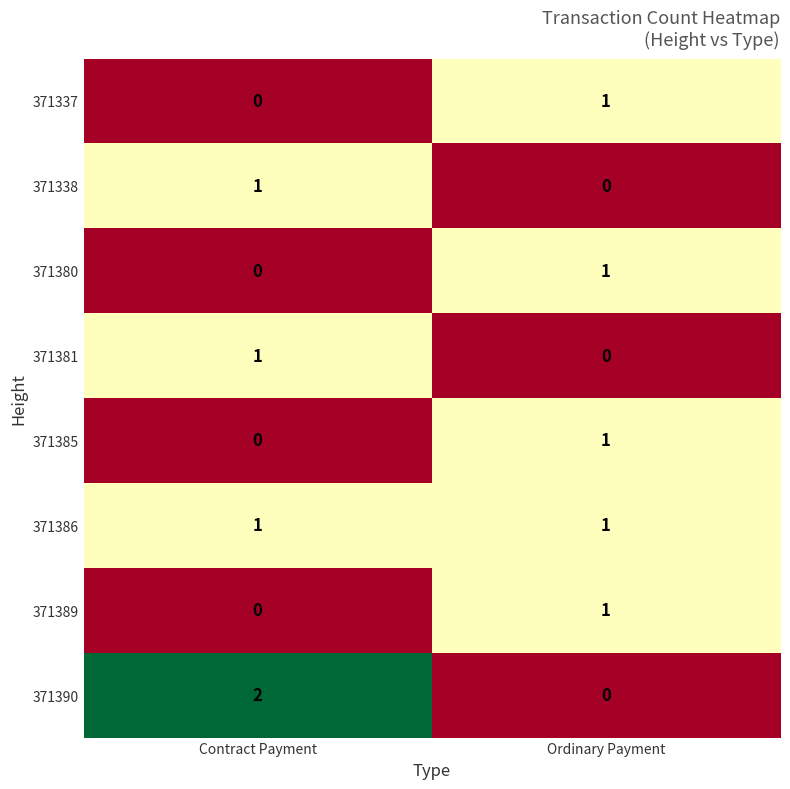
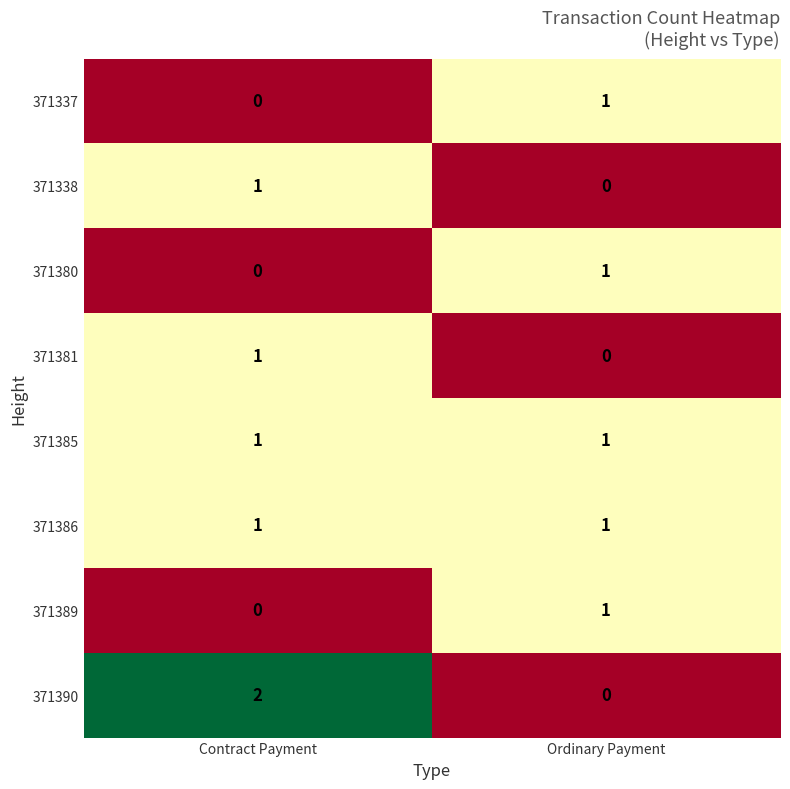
  {
    "371337": {
      "Contract Payment": 0,
      "Ordinary Payment": 1
    },
    "371338": {
      "Contract Payment": 1,
      "Ordinary Payment": 0
    },
    "371380": {
      "Contract Payment": 0,
      "Ordinary Payment": 1
    },
    "371381": {
      "Contract Payment": 1,
      "Ordinary Payment": 0
    },
    "371385": {
-     "Contract Payment": 0,
+     "Contract Payment": 1,
      "Ordinary Payment": 1
    },
    "371386": {
      "Contract Payment": 1,
      "Ordinary Payment": 1
    },
    "371389": {
      "Contract Payment": 0,
      "Ordinary Payment": 1
    },
    "371390": {
      "Contract Payment": 2,
      "Ordinary Payment": 0
    }
  }
